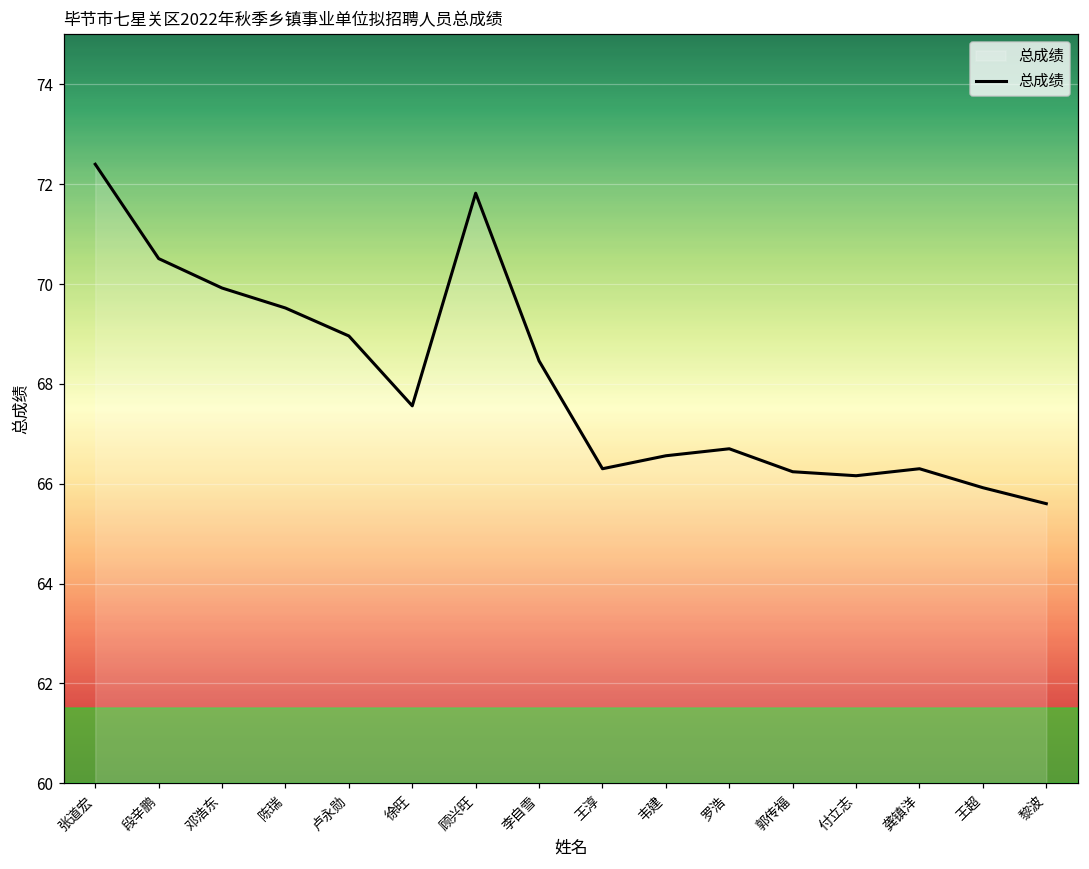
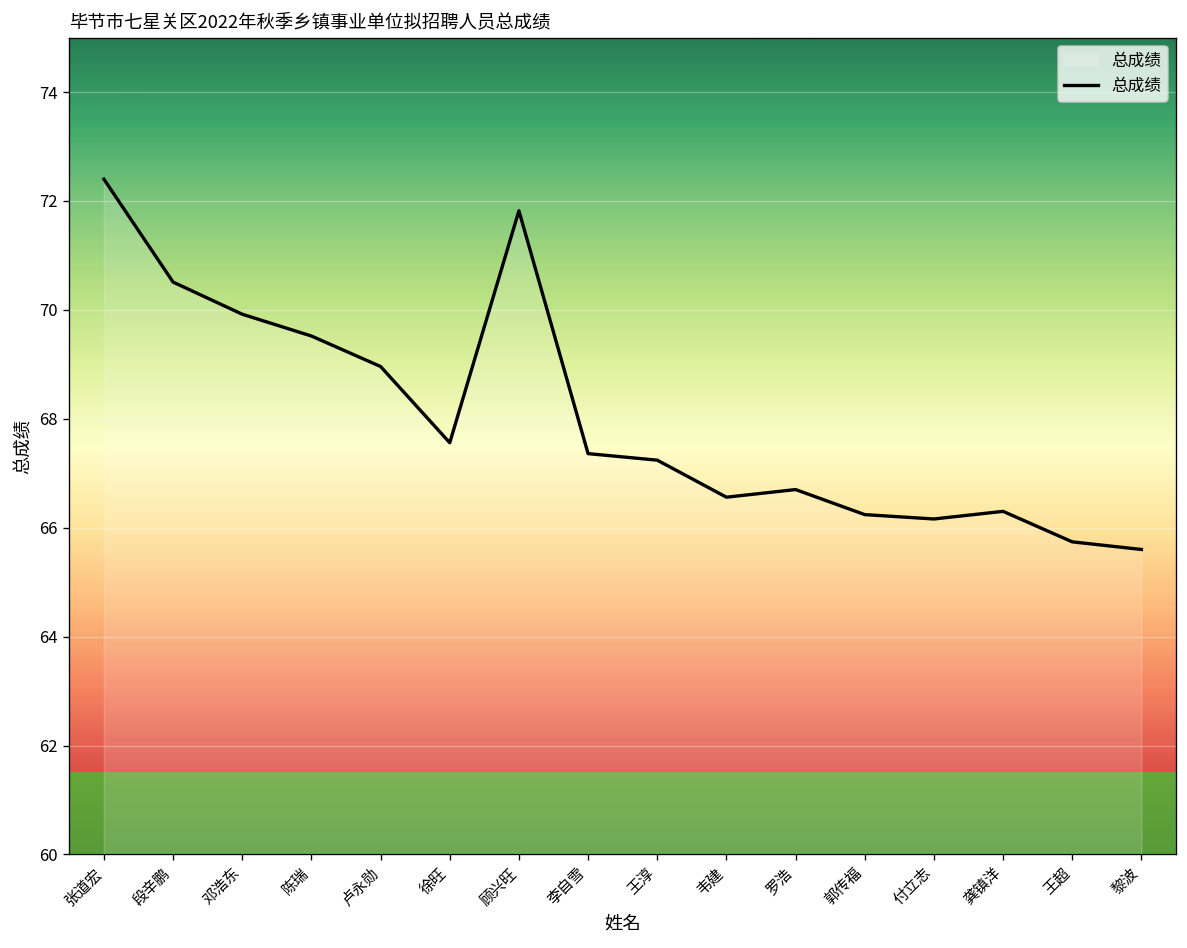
  {
    "张道宏": 72.4,
    "段辛鹏": 70.5,
    "邓浩东": 69.9,
    "陈瑞": 69.5,
    "卢永勋": 69.0,
    "徐旺": 67.6,
    "顾兴旺": 71.8,
-   "李自雪": 68.5,
-   "王淳": 66.3,
+   "李自雪": 67.4,
+   "王淳": 67.2,
    "韦建": 66.6,
    "罗浩": 66.7,
    "郭传福": 66.2,
    "付立志": 66.2,
    "龚镇洋": 66.3,
-   "王超": 65.9,
+   "王超": 65.7,
    "黎波": 65.6
  }
